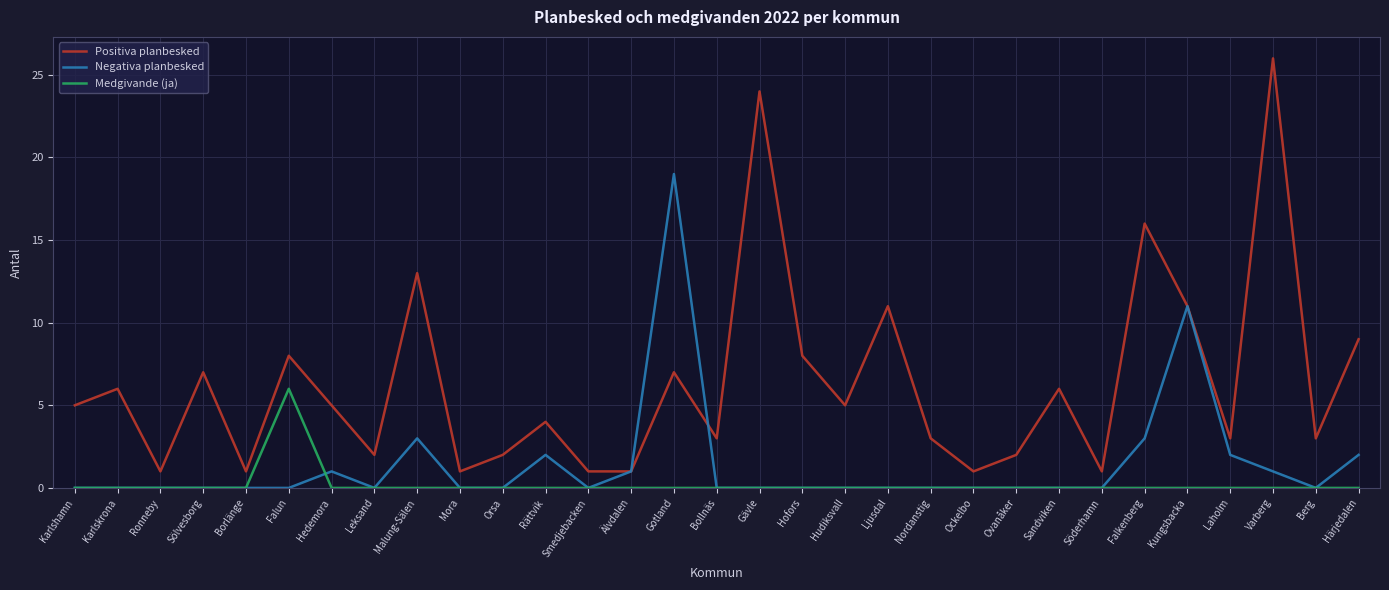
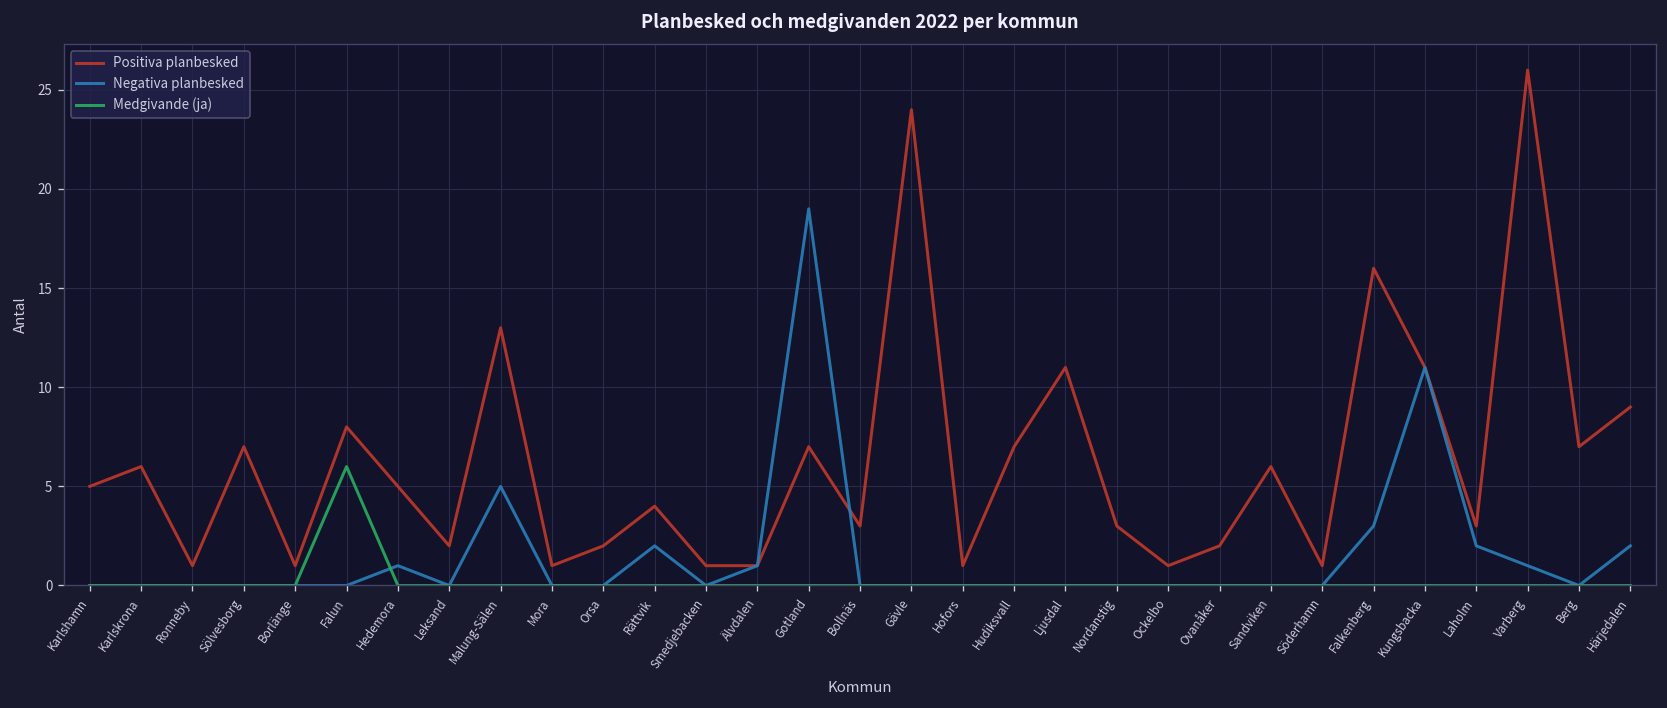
  {
    "Positiva planbesked": {
      "Karlshamn": 5,
      "Karlskrona": 6,
      "Ronneby": 1,
      "Sölvesborg": 7,
      "Borlänge": 1,
      "Falun": 8,
      "Hedemora": 5,
      "Leksand": 2,
      "Malung-Sälen": 13,
      "Mora": 1,
      "Orsa": 2,
      "Rättvik": 4,
      "Smedjebacken": 1,
      "Gotland": 7,
      "Bollnäs": 3,
      "Gävle": 24,
-     "Hofors": 8,
-     "Hudiksvall": 5,
+     "Hofors": 1,
+     "Hudiksvall": 7,
      "Ljusdal": 11,
      "Nordanstig": 3,
      "Ockelbo": 1,
      "Ovanåker": 2,
      "Sandviken": 6,
      "Söderhamn": 1,
      "Falkenberg": 16,
      "Laholm": 3,
      "Varberg": 26,
-     "Berg": 3,
+     "Berg": 7,
      "Härjedalen": 9
    },
    "Negativa planbesked": {
      "Falun": 0,
      "Hedemora": 1,
-     "Malung-Sälen": 3,
+     "Malung-Sälen": 5,
      "Rättvik": 2,
      "Gotland": 19,
      "Falkenberg": 3,
      "Laholm": 2,
      "Varberg": 1,
      "Härjedalen": 2
    },
    "Medgivande (ja)": {
      "Falun": 6,
      "Hedemora": 0,
      "Malung-Sälen": 0,
      "Rättvik": 0,
      "Älvdalen": 0,
      "Gotland": 0,
      "Falkenberg": 0,
      "Kungsbacka": 0,
      "Laholm": 0,
      "Varberg": 0,
      "Härjedalen": 0
    }
  }
